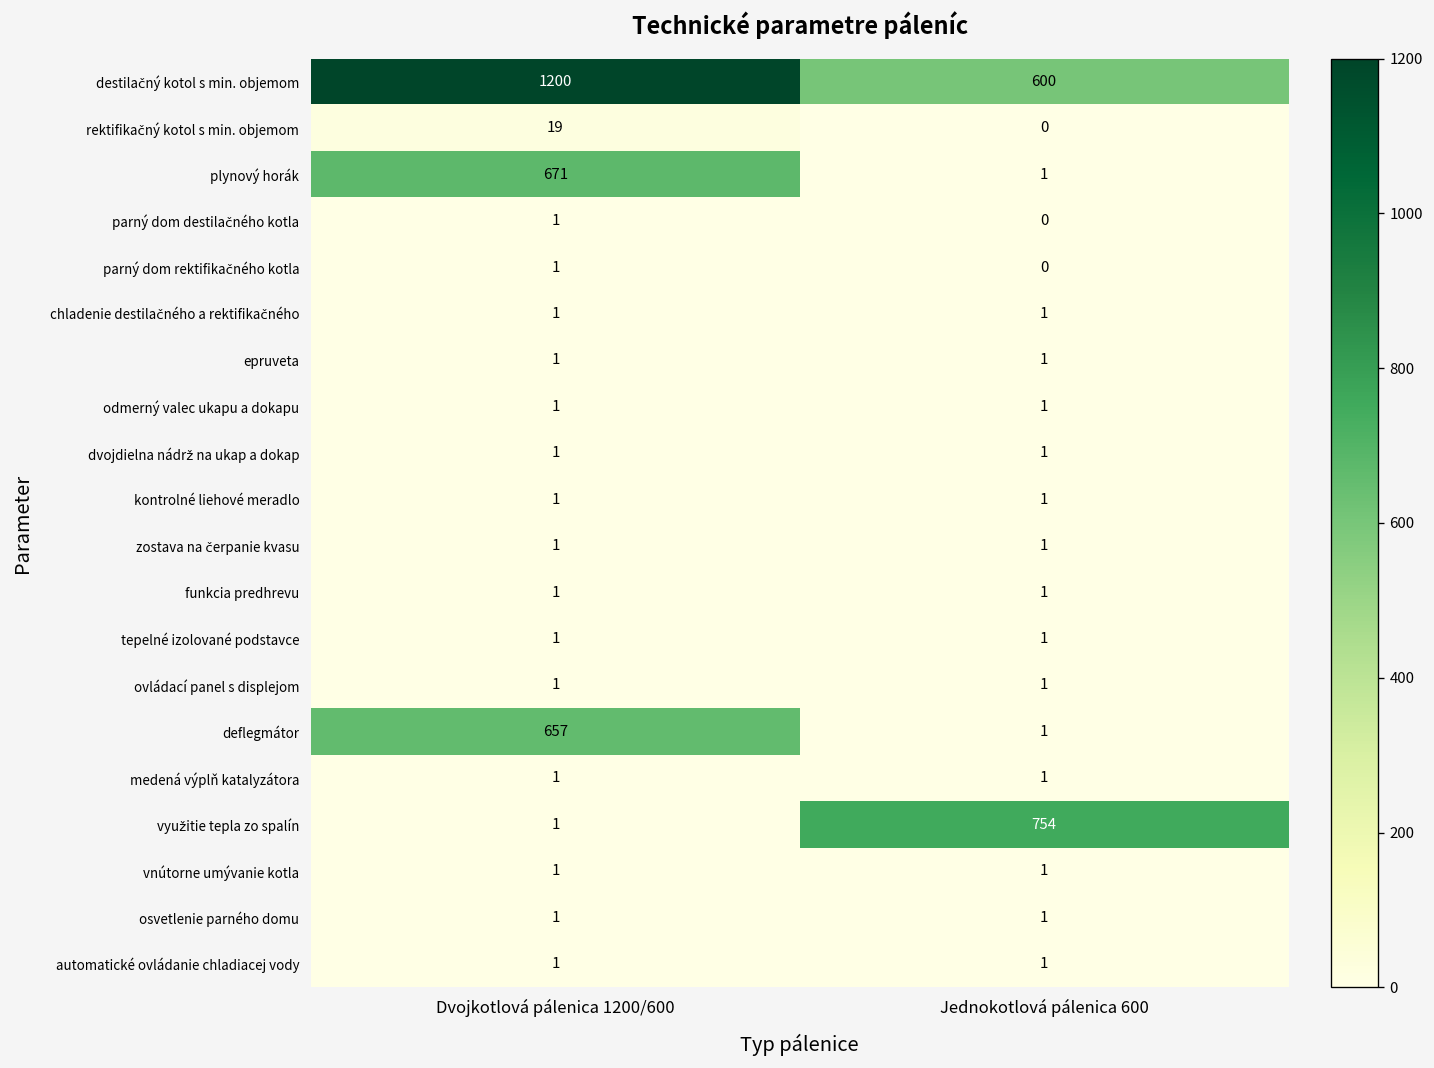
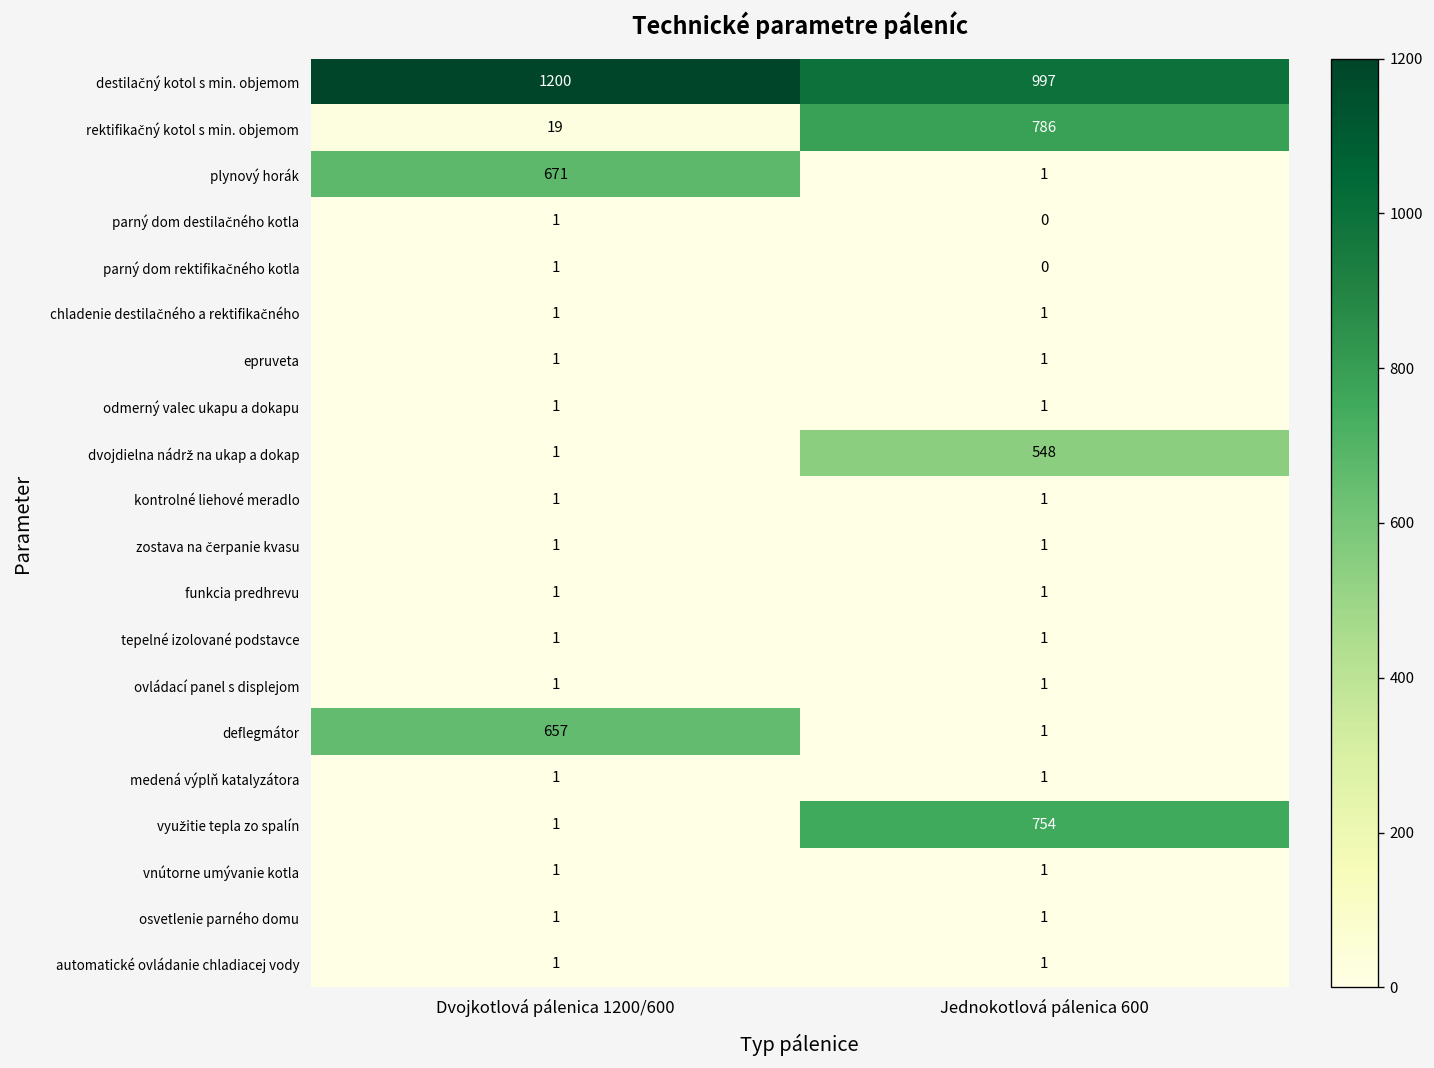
  {
    "destilačný kotol s min. objemom": {
      "Dvojkotlová pálenica 1200/600": 1200,
-     "Jednokotlová pálenica 600": 600
+     "Jednokotlová pálenica 600": 997
    },
    "rektifikačný kotol s min. objemom": {
      "Dvojkotlová pálenica 1200/600": 19,
-     "Jednokotlová pálenica 600": 0
+     "Jednokotlová pálenica 600": 786
    },
    "plynový horák": {
      "Dvojkotlová pálenica 1200/600": 671,
      "Jednokotlová pálenica 600": 1
    },
    "parný dom destilačného kotla": {
      "Dvojkotlová pálenica 1200/600": 1,
      "Jednokotlová pálenica 600": 0
    },
    "parný dom rektifikačného kotla": {
      "Dvojkotlová pálenica 1200/600": 1,
      "Jednokotlová pálenica 600": 0
    },
    "chladenie destilačného a rektifikačného": {
      "Dvojkotlová pálenica 1200/600": 1,
      "Jednokotlová pálenica 600": 1
    },
    "epruveta": {
      "Dvojkotlová pálenica 1200/600": 1,
      "Jednokotlová pálenica 600": 1
    },
    "odmerný valec ukapu a dokapu": {
      "Dvojkotlová pálenica 1200/600": 1,
      "Jednokotlová pálenica 600": 1
    },
    "dvojdielna nádrž na ukap a dokap": {
      "Dvojkotlová pálenica 1200/600": 1,
-     "Jednokotlová pálenica 600": 1
+     "Jednokotlová pálenica 600": 548
    },
    "kontrolné liehové meradlo": {
      "Dvojkotlová pálenica 1200/600": 1,
      "Jednokotlová pálenica 600": 1
    },
    "zostava na čerpanie kvasu": {
      "Dvojkotlová pálenica 1200/600": 1,
      "Jednokotlová pálenica 600": 1
    },
    "funkcia predhrevu": {
      "Dvojkotlová pálenica 1200/600": 1,
      "Jednokotlová pálenica 600": 1
    },
    "tepelné izolované podstavce": {
      "Dvojkotlová pálenica 1200/600": 1,
      "Jednokotlová pálenica 600": 1
    },
    "ovládací panel s displejom": {
      "Dvojkotlová pálenica 1200/600": 1,
      "Jednokotlová pálenica 600": 1
    },
    "deflegmátor": {
      "Dvojkotlová pálenica 1200/600": 657,
      "Jednokotlová pálenica 600": 1
    },
    "medená výplň katalyzátora": {
      "Dvojkotlová pálenica 1200/600": 1,
      "Jednokotlová pálenica 600": 1
    },
    "využitie tepla zo spalín": {
      "Dvojkotlová pálenica 1200/600": 1,
      "Jednokotlová pálenica 600": 754
    },
    "vnútorne umývanie kotla": {
      "Dvojkotlová pálenica 1200/600": 1,
      "Jednokotlová pálenica 600": 1
    },
    "osvetlenie parného domu": {
      "Dvojkotlová pálenica 1200/600": 1,
      "Jednokotlová pálenica 600": 1
    },
    "automatické ovládanie chladiacej vody": {
      "Dvojkotlová pálenica 1200/600": 1,
      "Jednokotlová pálenica 600": 1
    }
  }
